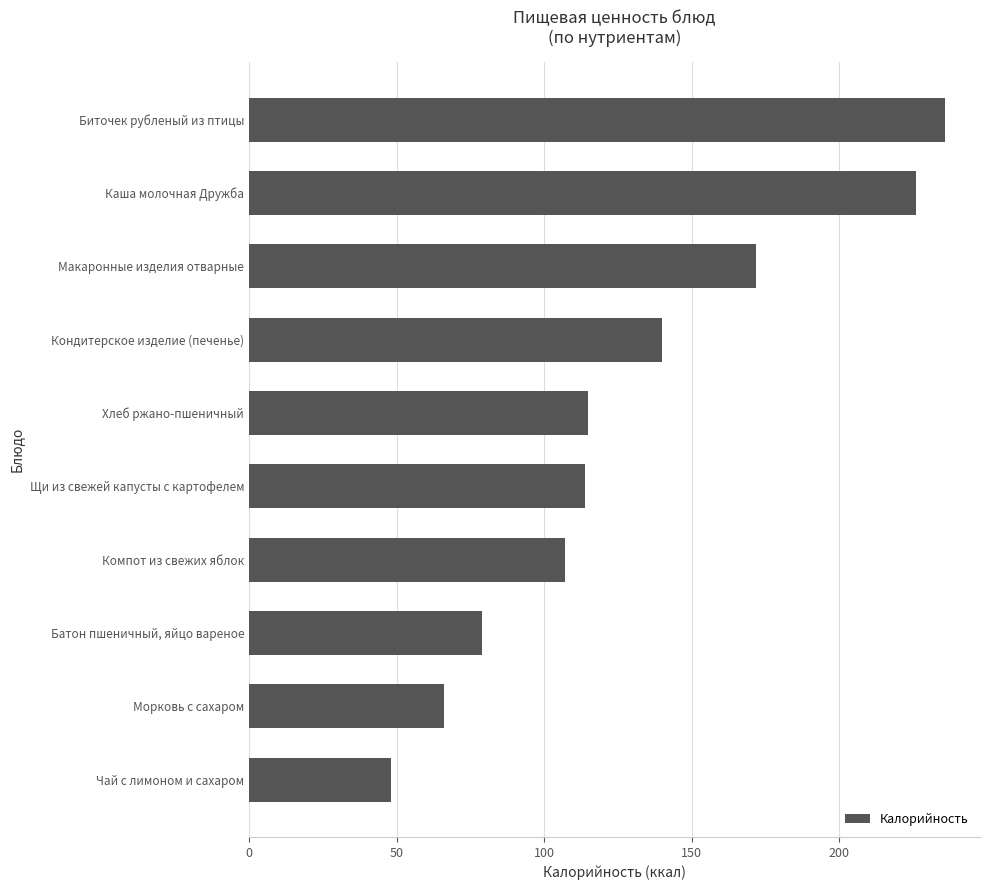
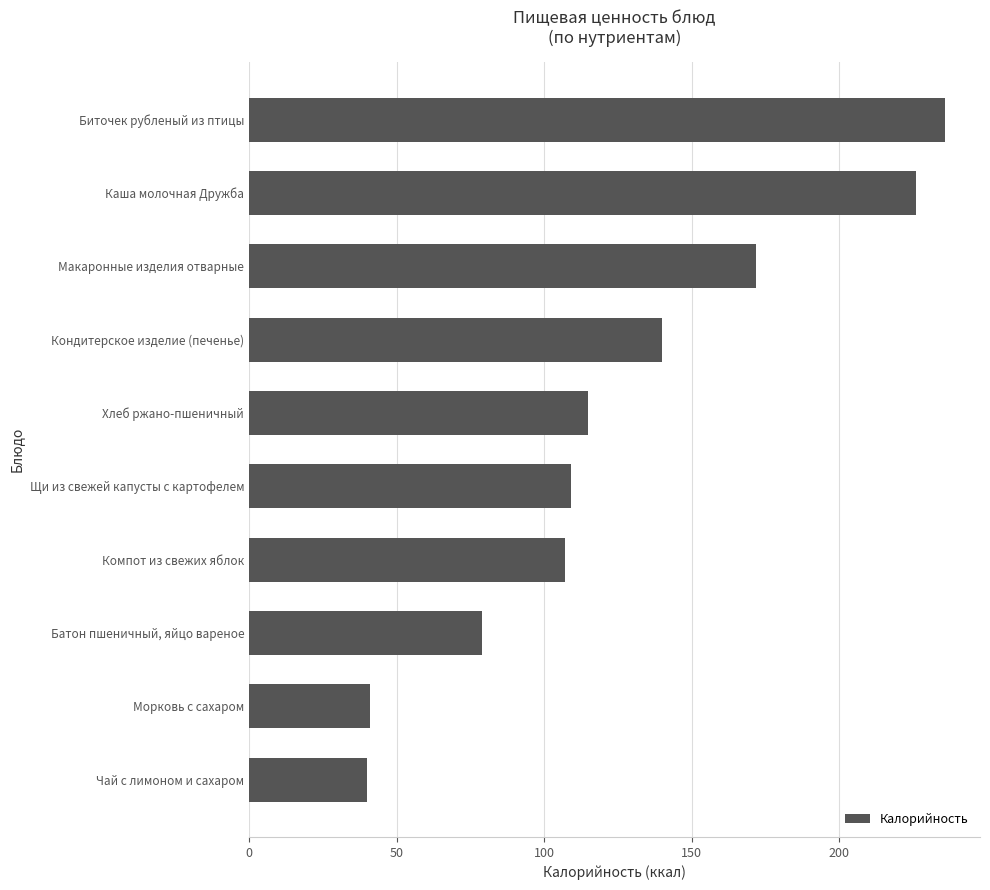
  {
    "Биточек рубленый из птицы": 236,
    "Каша молочная Дружба": 226,
    "Макаронные изделия отварные": 172,
    "Кондитерское изделие (печенье)": 140,
    "Хлеб ржано-пшеничный": 115,
-   "Щи из свежей капусты с картофелем": 114,
+   "Щи из свежей капусты с картофелем": 109,
    "Компот из свежих яблок": 107,
    "Батон пшеничный, яйцо вареное": 79,
-   "Морковь с сахаром": 66,
-   "Чай с лимоном и сахаром": 48
+   "Морковь с сахаром": 41,
+   "Чай с лимоном и сахаром": 40
  }
